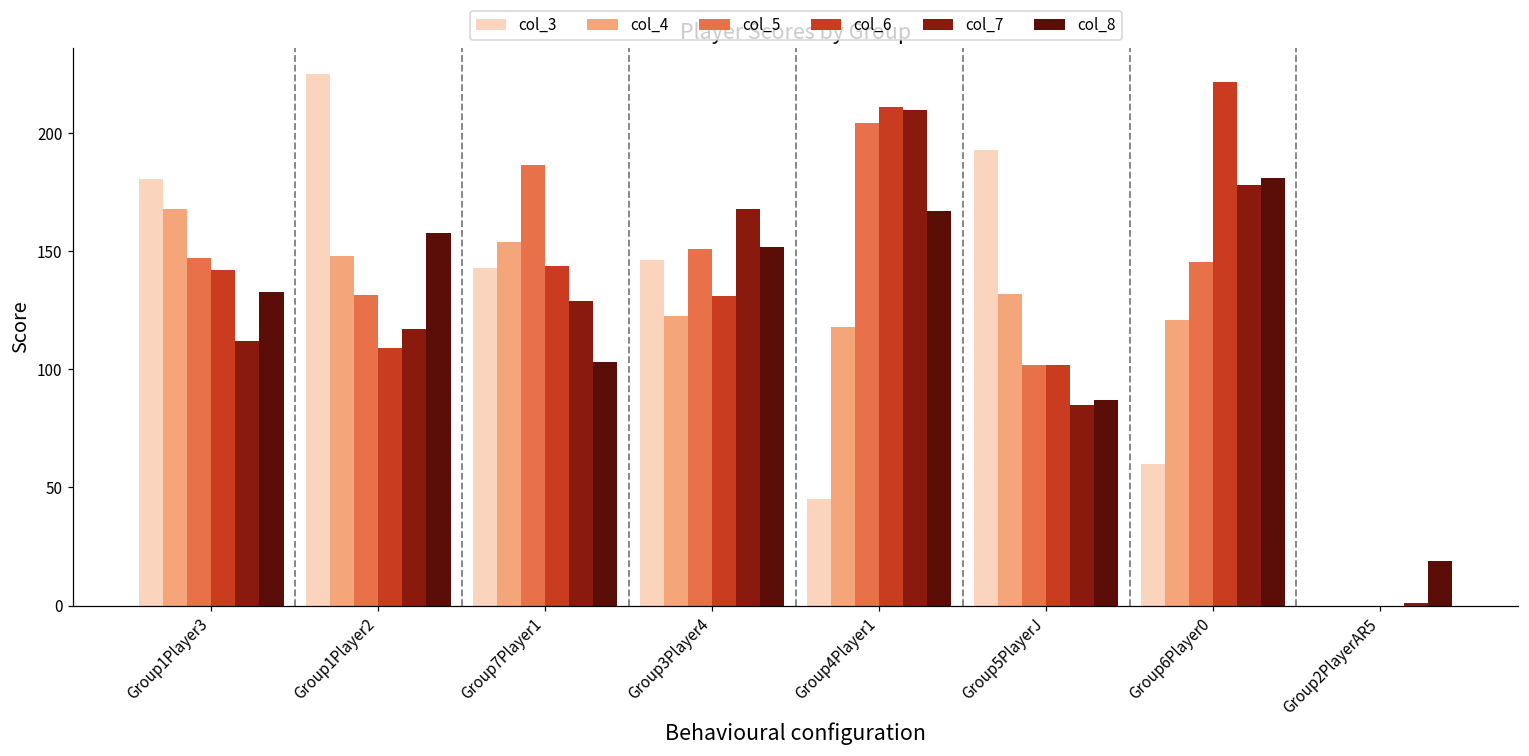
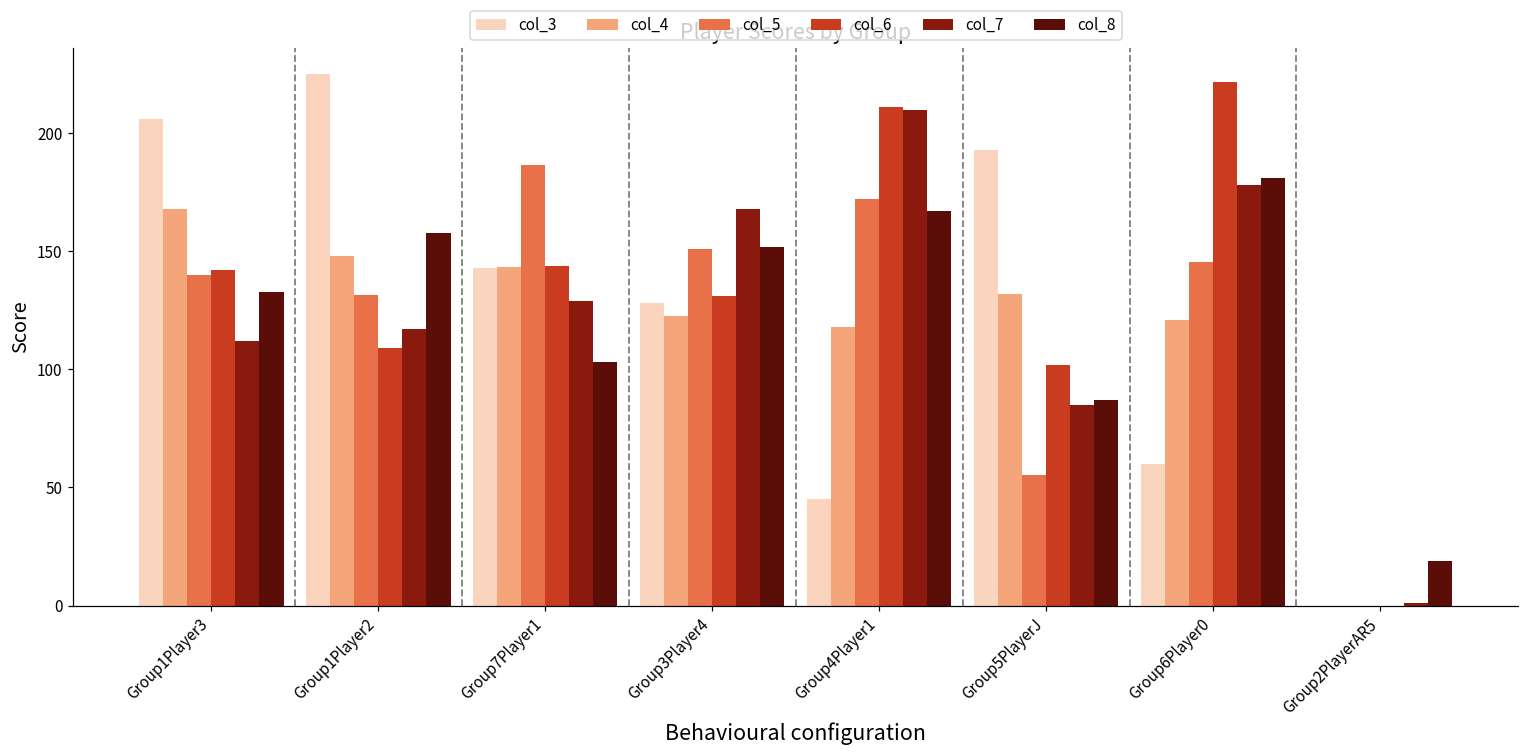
  {
    "col_3": {
-     "Group1Player3": 181,
+     "Group1Player3": 206,
      "Group1Player2": 225,
      "Group7Player1": 143,
-     "Group3Player4": 146,
+     "Group3Player4": 128,
      "Group4Player1": 45,
      "Group5PlayerJ": 193,
      "Group6Player0": 60,
      "Group2PlayerAR5": 0
    },
    "col_4": {
      "Group1Player3": 168,
      "Group1Player2": 148,
-     "Group7Player1": 154,
+     "Group7Player1": 143,
      "Group3Player4": 123,
      "Group4Player1": 118,
      "Group5PlayerJ": 132,
      "Group6Player0": 121,
      "Group2PlayerAR5": 0
    },
    "col_5": {
-     "Group1Player3": 147,
+     "Group1Player3": 140,
      "Group1Player2": 132,
      "Group7Player1": 187,
      "Group3Player4": 151,
-     "Group4Player1": 204,
-     "Group5PlayerJ": 102,
+     "Group4Player1": 172,
+     "Group5PlayerJ": 55,
      "Group6Player0": 145,
      "Group2PlayerAR5": 0
    },
    "col_6": {
      "Group1Player3": 142,
      "Group1Player2": 109,
      "Group7Player1": 144,
      "Group3Player4": 131,
      "Group4Player1": 211,
      "Group5PlayerJ": 102,
      "Group6Player0": 222,
      "Group2PlayerAR5": 0
    }
  }
